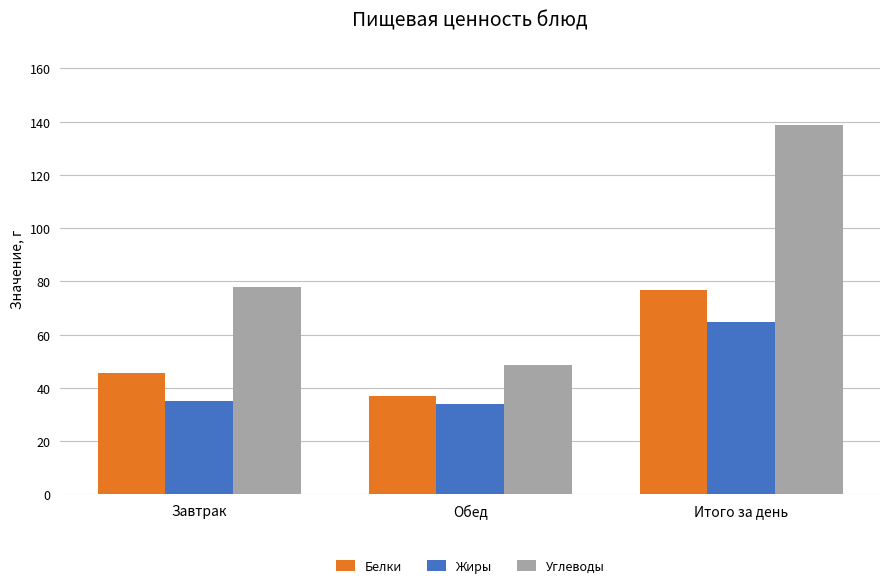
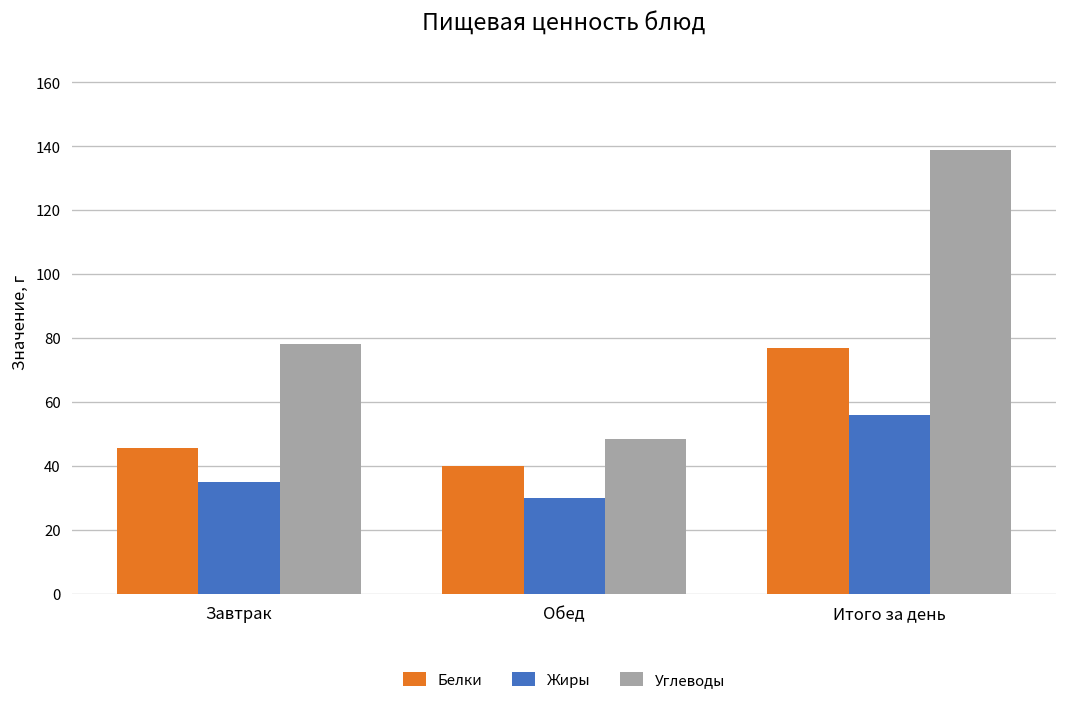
  {
    "Белки": {
      "Завтрак": 46,
-     "Обед": 37,
+     "Обед": 40,
      "Итого за день": 77
    },
    "Жиры": {
      "Завтрак": 35,
-     "Обед": 34,
-     "Итого за день": 65
+     "Обед": 30,
+     "Итого за день": 56
    },
    "Углеводы": {
      "Завтрак": 78,
      "Обед": 49,
      "Итого за день": 139
    }
  }
